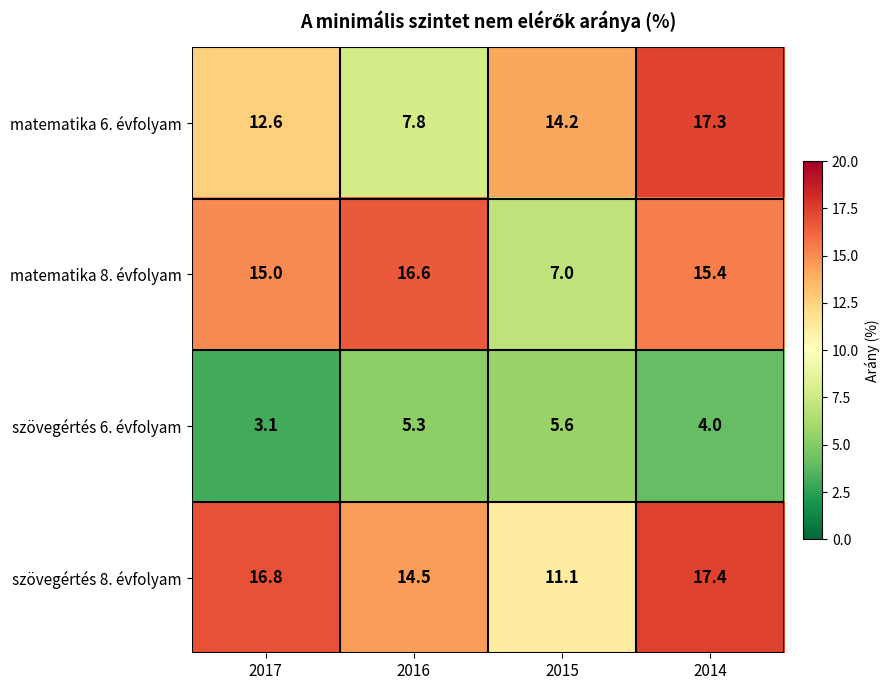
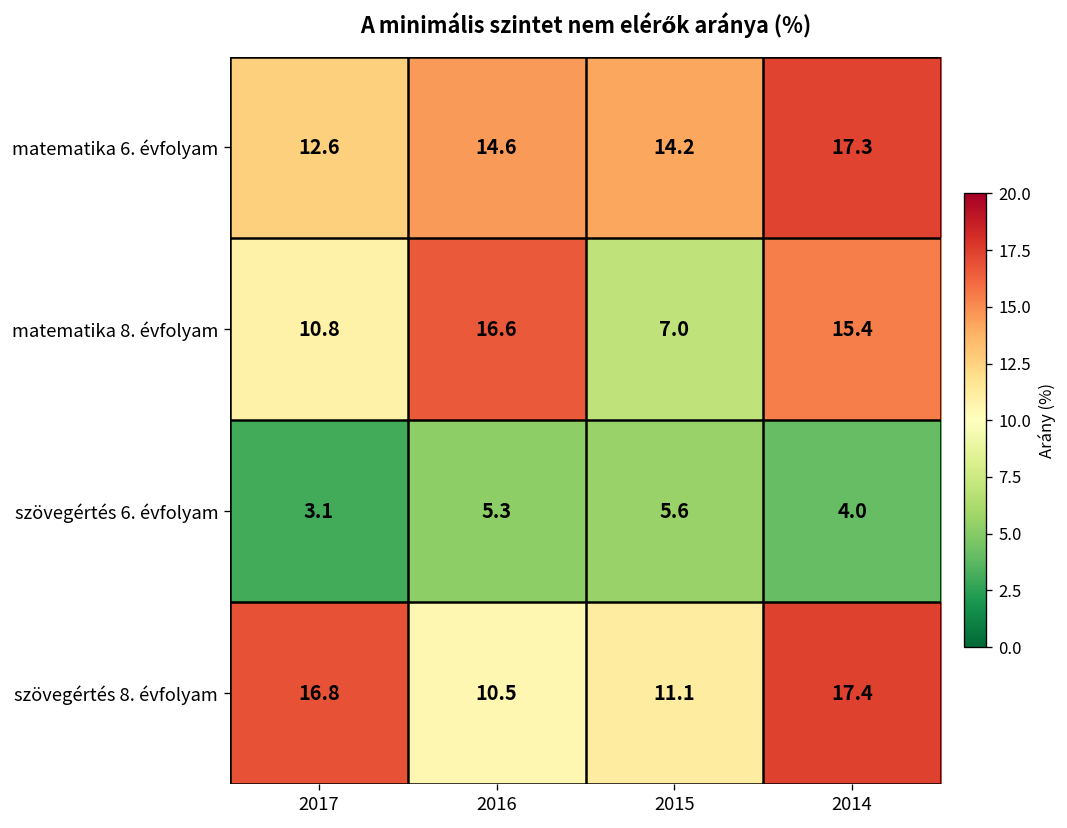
  {
    "matematika 6. évfolyam": {
      "2017": 12.6,
-     "2016": 7.8,
+     "2016": 14.6,
      "2015": 14.2,
      "2014": 17.3
    },
    "matematika 8. évfolyam": {
-     "2017": 15.0,
+     "2017": 10.8,
      "2016": 16.6,
      "2015": 7.0,
      "2014": 15.4
    },
    "szövegértés 6. évfolyam": {
      "2017": 3.1,
      "2016": 5.3,
      "2015": 5.6,
      "2014": 4.0
    },
    "szövegértés 8. évfolyam": {
      "2017": 16.8,
-     "2016": 14.5,
+     "2016": 10.5,
      "2015": 11.1,
      "2014": 17.4
    }
  }
